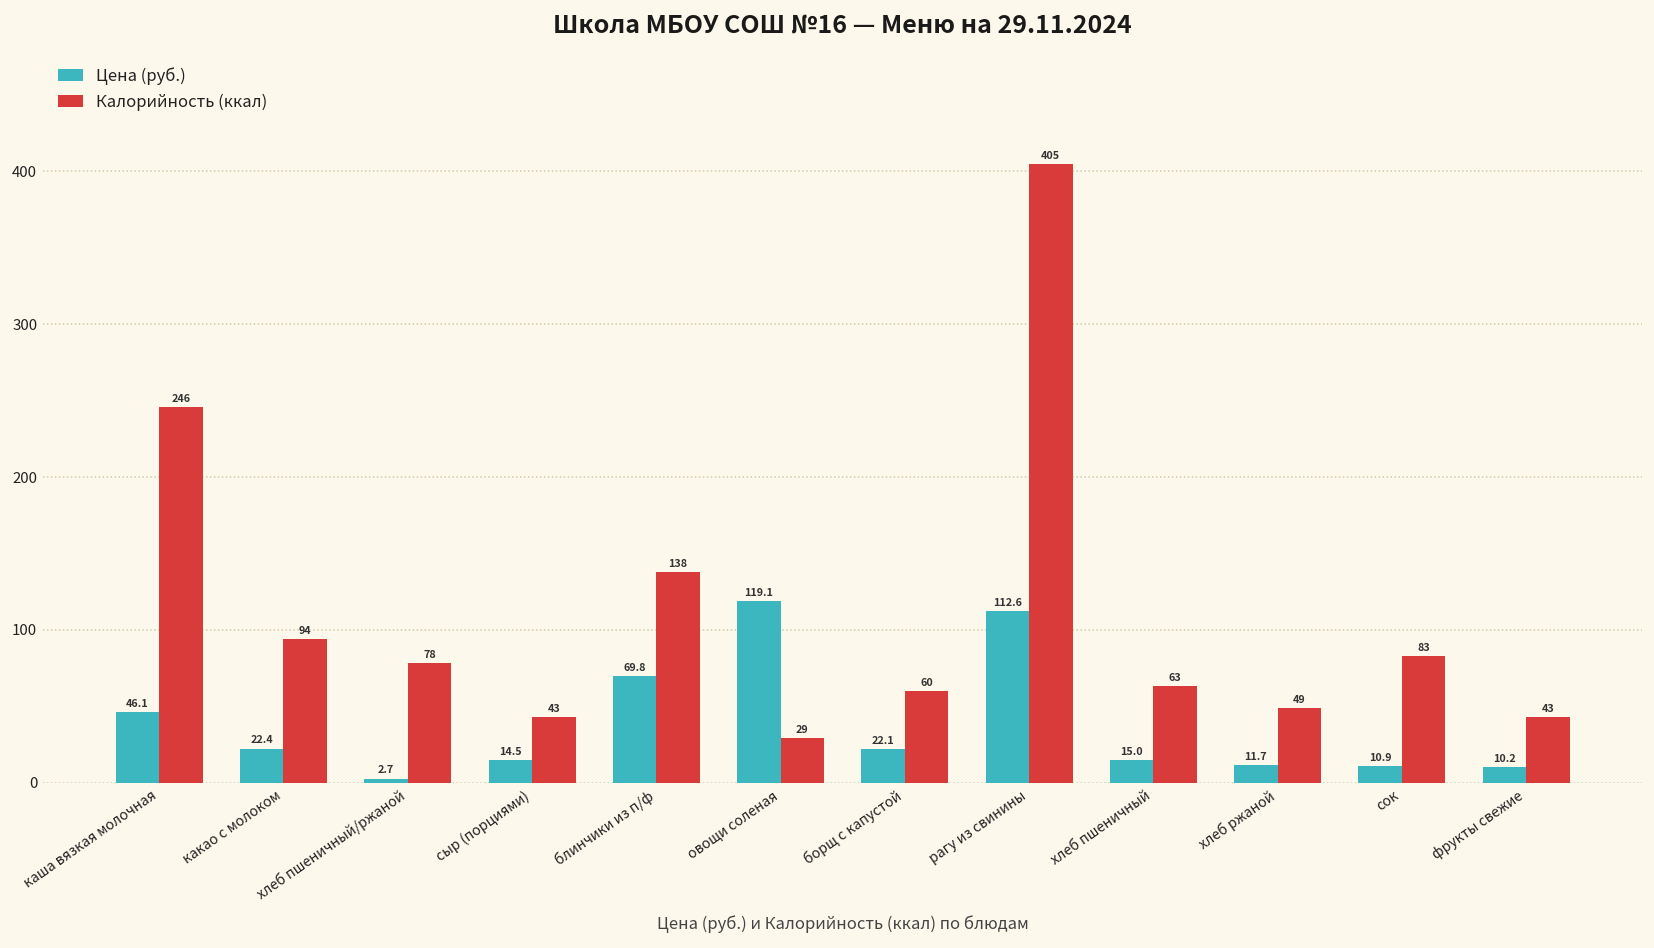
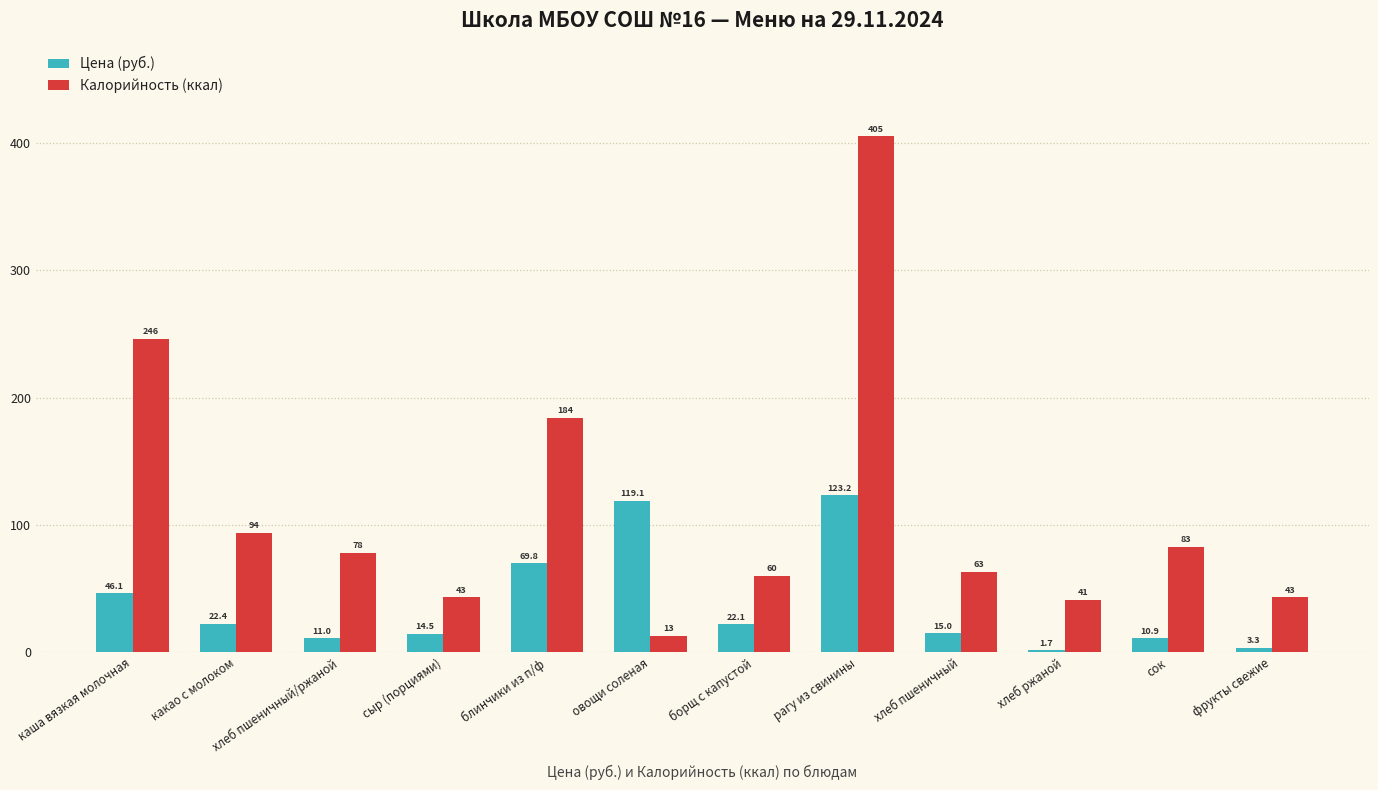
  {
    "Цена (руб.)": {
      "каша вязкая молочная": 46.1,
      "какао с молоком": 22.4,
-     "хлеб пшеничный/ржаной": 2.7,
+     "хлеб пшеничный/ржаной": 11.0,
      "сыр (порциями)": 14.5,
      "блинчики из п/ф": 69.8,
      "овощи соленая": 119.1,
      "борщ с капустой": 22.1,
-     "рагу из свинины": 112.6,
+     "рагу из свинины": 123.2,
      "хлеб пшеничный": 15.0,
-     "хлеб ржаной": 11.7,
+     "хлеб ржаной": 1.7,
      "сок": 10.9,
-     "фрукты свежие": 10.2
+     "фрукты свежие": 3.3
    },
    "Калорийность (ккал)": {
      "каша вязкая молочная": 246,
      "какао с молоком": 94,
      "хлеб пшеничный/ржаной": 78,
      "сыр (порциями)": 43,
-     "блинчики из п/ф": 138,
-     "овощи соленая": 29,
+     "блинчики из п/ф": 184,
+     "овощи соленая": 13,
      "борщ с капустой": 60,
      "рагу из свинины": 405,
      "хлеб пшеничный": 63,
-     "хлеб ржаной": 49,
+     "хлеб ржаной": 41,
      "сок": 83,
      "фрукты свежие": 43
    }
  }
